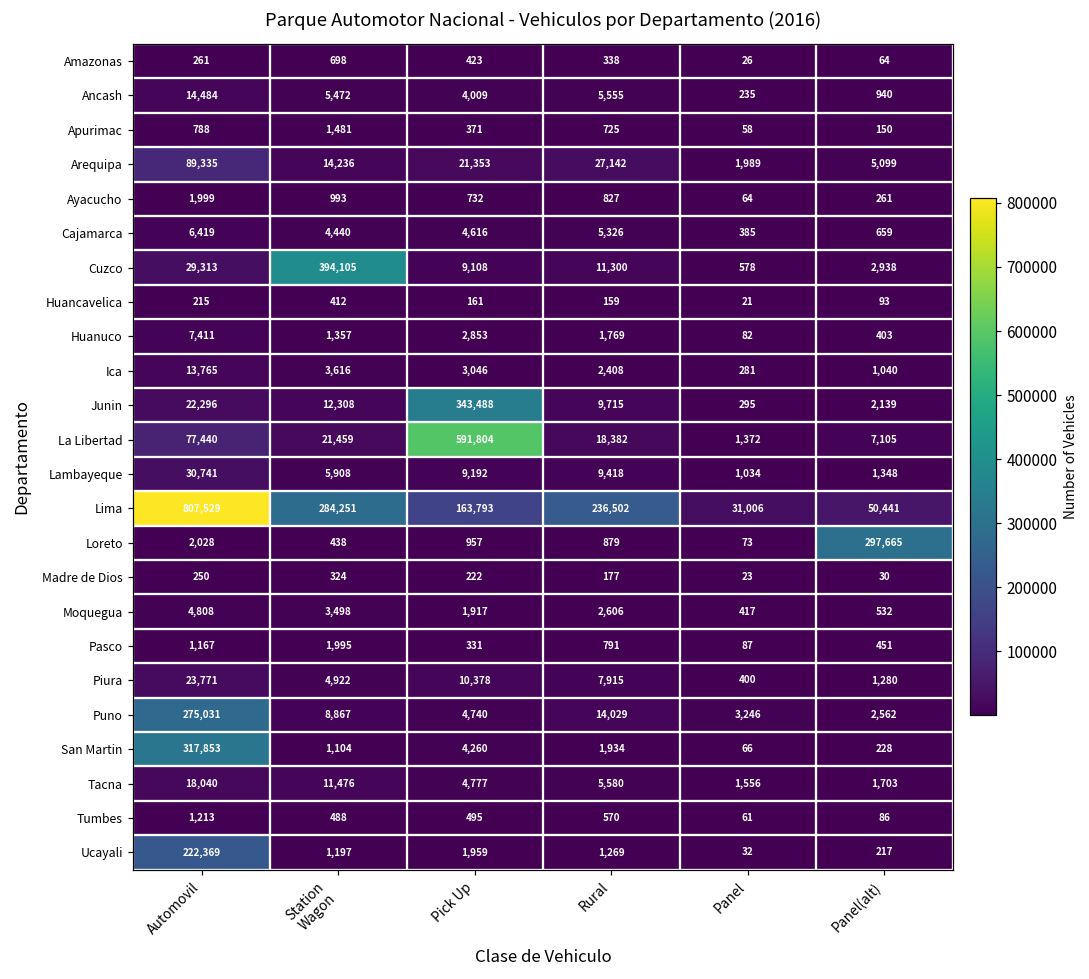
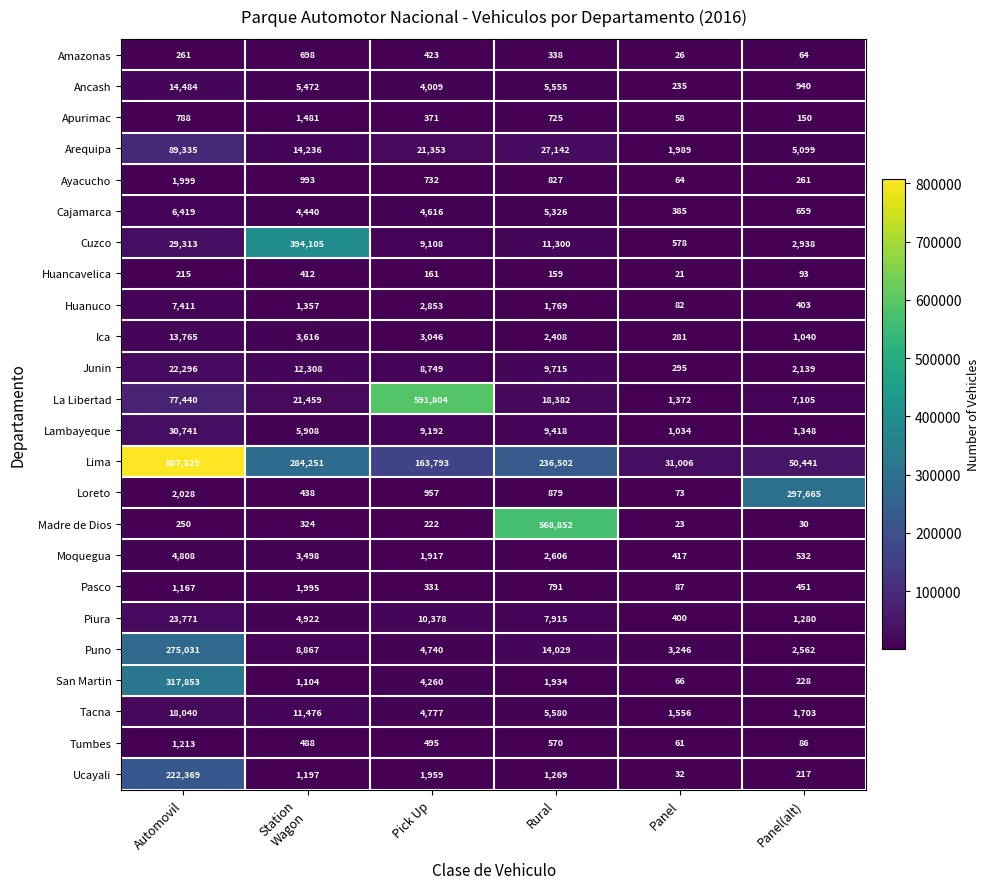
  {
    "Amazonas": {
      "Automovil": "261",
      "Station Wagon": "698",
      "Pick Up": "423",
      "Rural": "338",
      "Panel": "26",
      "Panel(alt)": "64"
    },
    "Ancash": {
      "Automovil": "14,484",
      "Station Wagon": "5,472",
      "Pick Up": "4,009",
      "Rural": "5,555",
      "Panel": "235",
      "Panel(alt)": "940"
    },
    "Apurimac": {
      "Automovil": "788",
      "Station Wagon": "1,481",
      "Pick Up": "371",
      "Rural": "725",
      "Panel": "58",
      "Panel(alt)": "150"
    },
    "Arequipa": {
      "Automovil": "89,335",
      "Station Wagon": "14,236",
      "Pick Up": "21,353",
      "Rural": "27,142",
      "Panel": "1,989",
      "Panel(alt)": "5,099"
    },
    "Ayacucho": {
      "Automovil": "1,999",
      "Station Wagon": "993",
      "Pick Up": "732",
      "Rural": "827",
      "Panel": "64",
      "Panel(alt)": "261"
    },
    "Cajamarca": {
      "Automovil": "6,419",
      "Station Wagon": "4,440",
      "Pick Up": "4,616",
      "Rural": "5,326",
      "Panel": "385",
      "Panel(alt)": "659"
    },
    "Cuzco": {
      "Automovil": "29,313",
      "Station Wagon": "394,105",
      "Pick Up": "9,108",
      "Rural": "11,300",
      "Panel": "578",
      "Panel(alt)": "2,938"
    },
    "Huancavelica": {
      "Automovil": "215",
      "Station Wagon": "412",
      "Pick Up": "161",
      "Rural": "159",
      "Panel": "21",
      "Panel(alt)": "93"
    },
    "Huanuco": {
      "Automovil": "7,411",
      "Station Wagon": "1,357",
      "Pick Up": "2,853",
      "Rural": "1,769",
      "Panel": "82",
      "Panel(alt)": "403"
    },
    "Ica": {
      "Automovil": "13,765",
      "Station Wagon": "3,616",
      "Pick Up": "3,046",
      "Rural": "2,408",
      "Panel": "281",
      "Panel(alt)": "1,040"
    },
    "Junin": {
      "Automovil": "22,296",
      "Station Wagon": "12,308",
-     "Pick Up": "343,488",
+     "Pick Up": "8,749",
      "Rural": "9,715",
      "Panel": "295",
      "Panel(alt)": "2,139"
    },
    "La Libertad": {
      "Automovil": "77,440",
      "Station Wagon": "21,459",
      "Pick Up": "591,804",
      "Rural": "18,382",
      "Panel": "1,372",
      "Panel(alt)": "7,105"
    },
    "Lambayeque": {
      "Automovil": "30,741",
      "Station Wagon": "5,908",
      "Pick Up": "9,192",
      "Rural": "9,418",
      "Panel": "1,034",
      "Panel(alt)": "1,348"
    },
    "Lima": {
      "Automovil": "807,529",
      "Station Wagon": "284,251",
      "Pick Up": "163,793",
      "Rural": "236,502",
      "Panel": "31,006",
      "Panel(alt)": "50,441"
    },
    "Loreto": {
      "Automovil": "2,028",
      "Station Wagon": "438",
      "Pick Up": "957",
      "Rural": "879",
      "Panel": "73",
      "Panel(alt)": "297,665"
    },
    "Madre de Dios": {
      "Automovil": "250",
      "Station Wagon": "324",
      "Pick Up": "222",
-     "Rural": "177",
+     "Rural": "568,852",
      "Panel": "23",
      "Panel(alt)": "30"
    },
    "Moquegua": {
      "Automovil": "4,808",
      "Station Wagon": "3,498",
      "Pick Up": "1,917",
      "Rural": "2,606",
      "Panel": "417",
      "Panel(alt)": "532"
    },
    "Pasco": {
      "Automovil": "1,167",
      "Station Wagon": "1,995",
      "Pick Up": "331",
      "Rural": "791",
      "Panel": "87",
      "Panel(alt)": "451"
    },
    "Piura": {
      "Automovil": "23,771",
      "Station Wagon": "4,922",
      "Pick Up": "10,378",
      "Rural": "7,915",
      "Panel": "400",
      "Panel(alt)": "1,280"
    },
    "Puno": {
      "Automovil": "275,031",
      "Station Wagon": "8,867",
      "Pick Up": "4,740",
      "Rural": "14,029",
      "Panel": "3,246",
      "Panel(alt)": "2,562"
    },
    "San Martin": {
      "Automovil": "317,853",
      "Station Wagon": "1,104",
      "Pick Up": "4,260",
      "Rural": "1,934",
      "Panel": "66",
      "Panel(alt)": "228"
    },
    "Tacna": {
      "Automovil": "18,040",
      "Station Wagon": "11,476",
      "Pick Up": "4,777",
      "Rural": "5,580",
      "Panel": "1,556",
      "Panel(alt)": "1,703"
    },
    "Tumbes": {
      "Automovil": "1,213",
      "Station Wagon": "488",
      "Pick Up": "495",
      "Rural": "570",
      "Panel": "61",
      "Panel(alt)": "86"
    },
    "Ucayali": {
      "Automovil": "222,369",
      "Station Wagon": "1,197",
      "Pick Up": "1,959",
      "Rural": "1,269",
      "Panel": "32",
      "Panel(alt)": "217"
    }
  }
